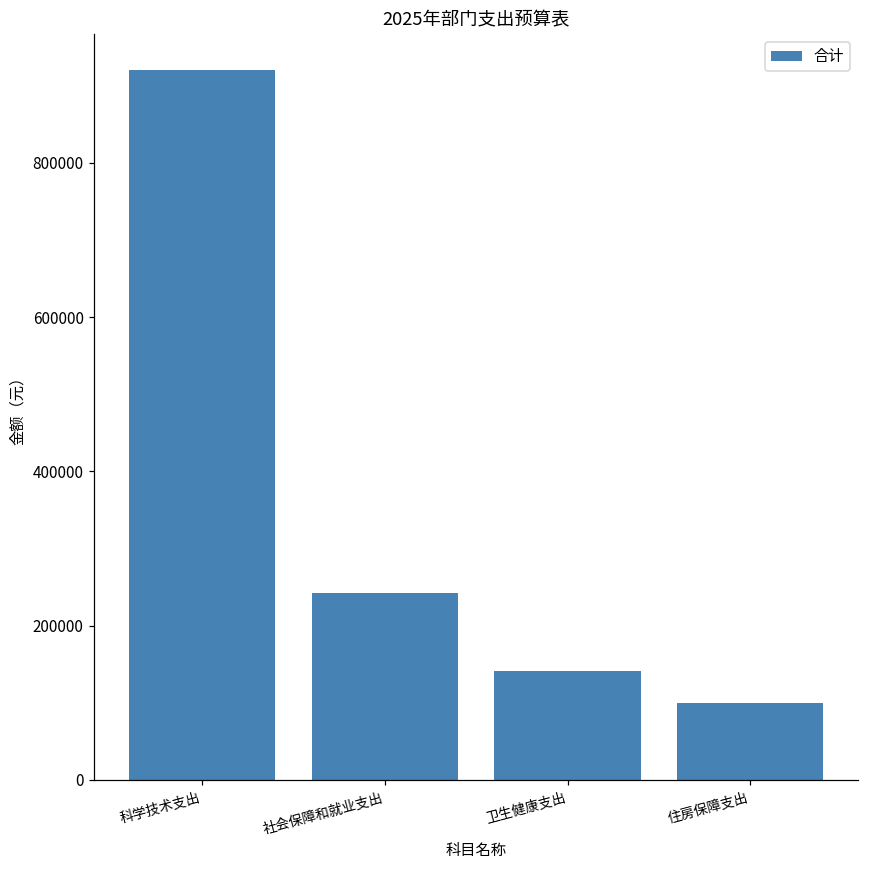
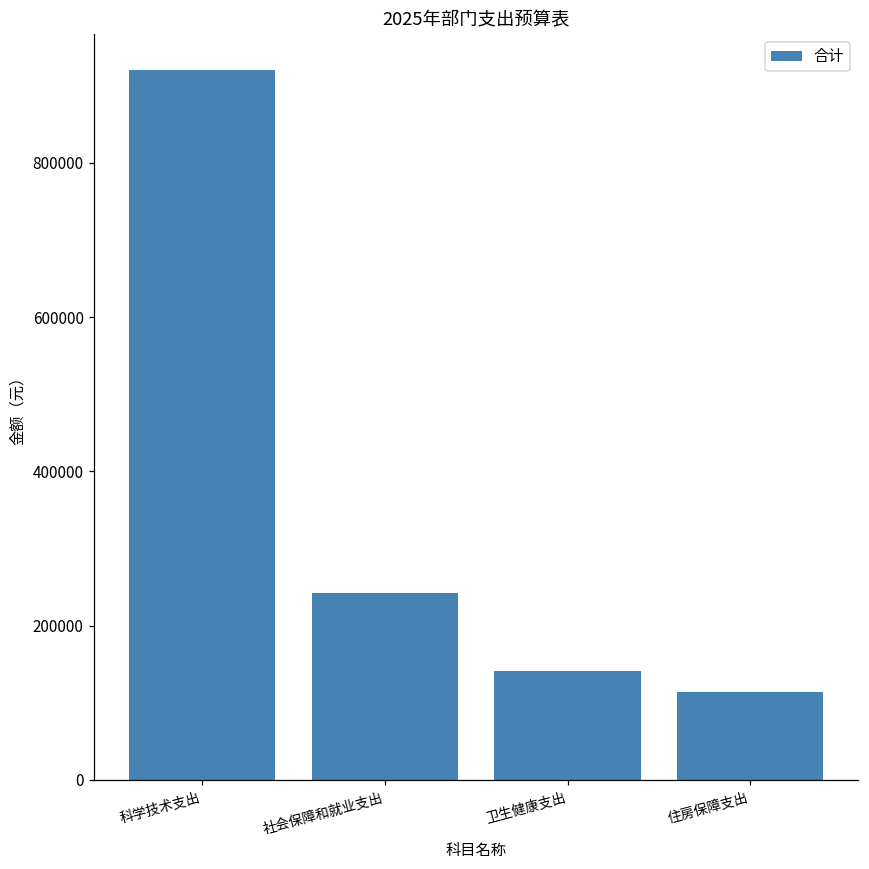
  {
    "科学技术支出": 920000,
    "社会保障和就业支出": 240000,
    "卫生健康支出": 140000,
-   "住房保障支出": 100000
+   "住房保障支出": 110000
  }
